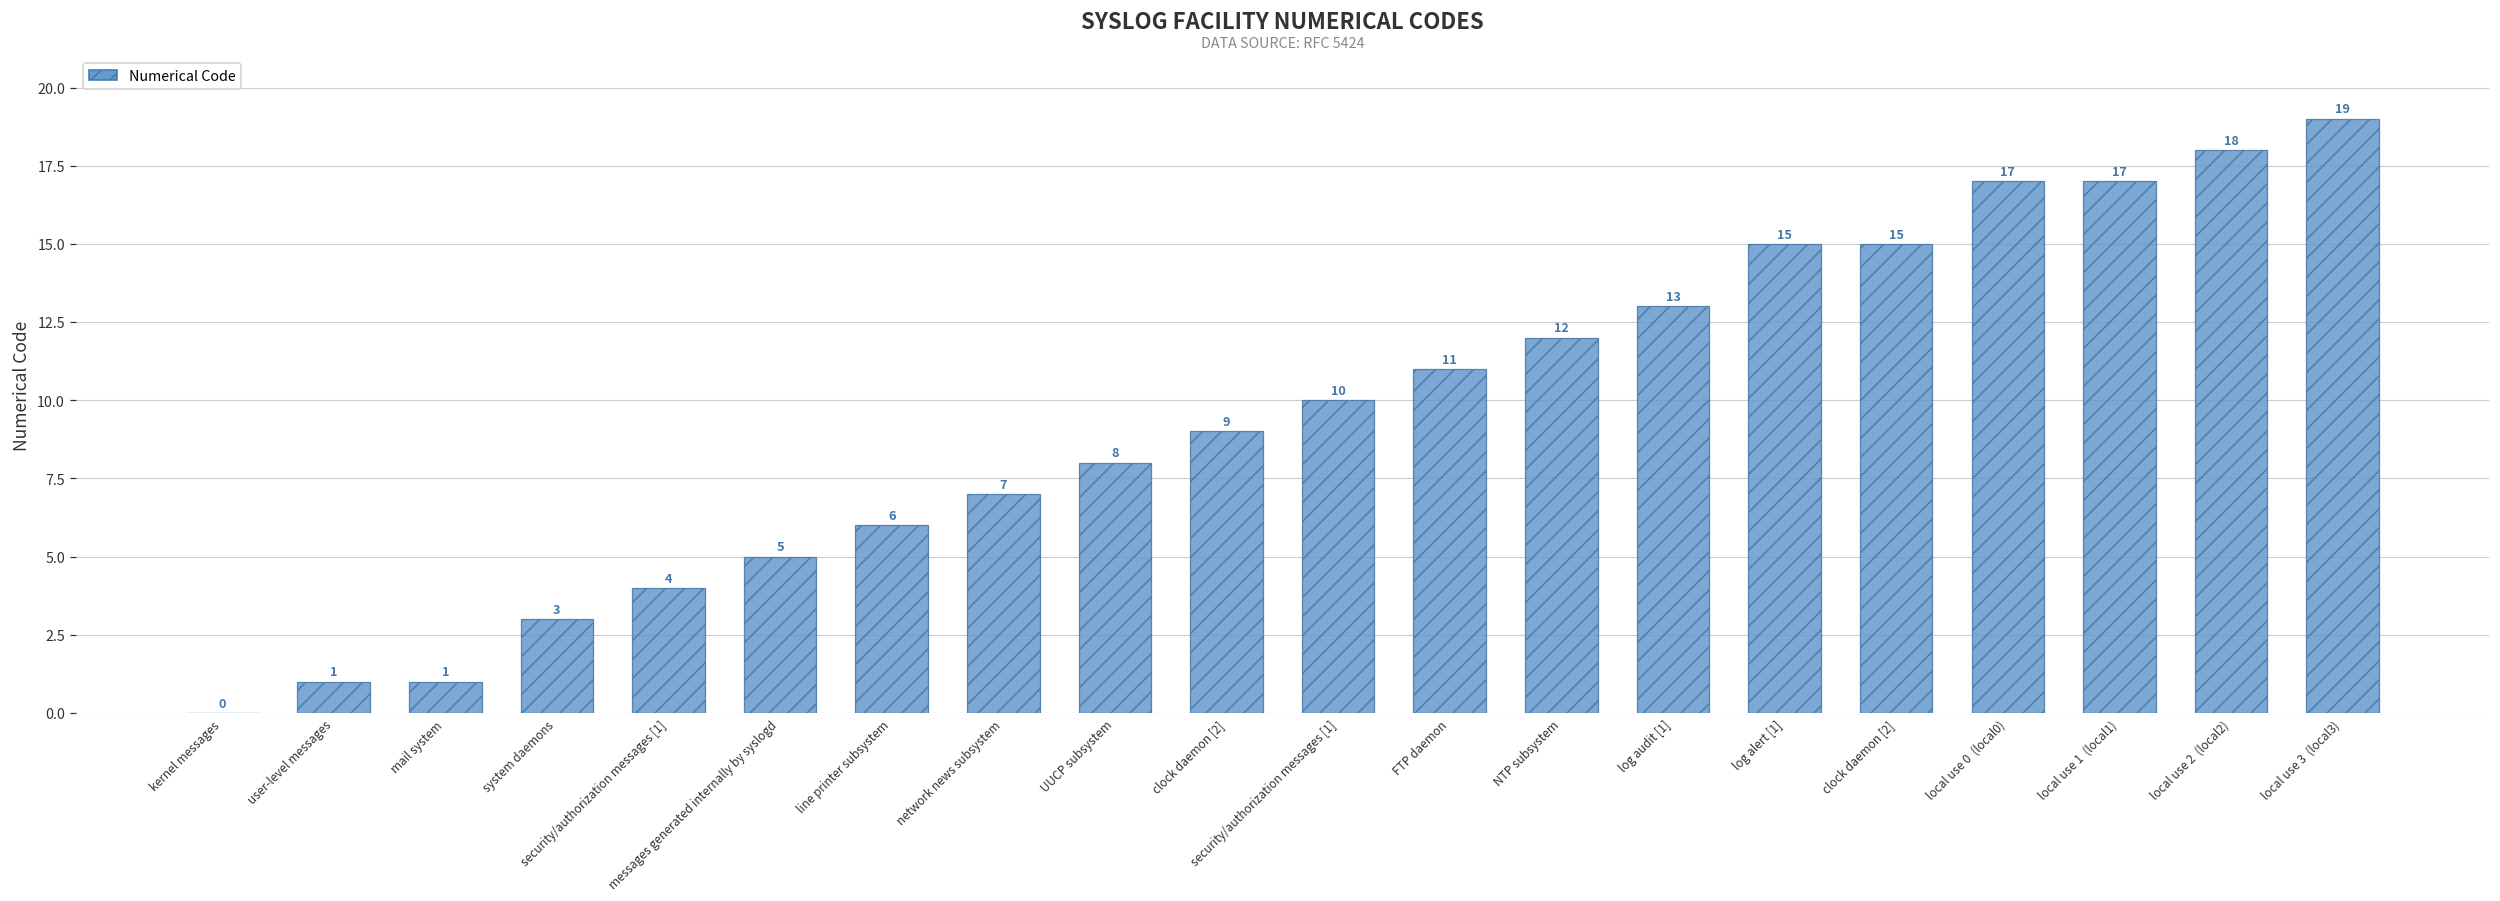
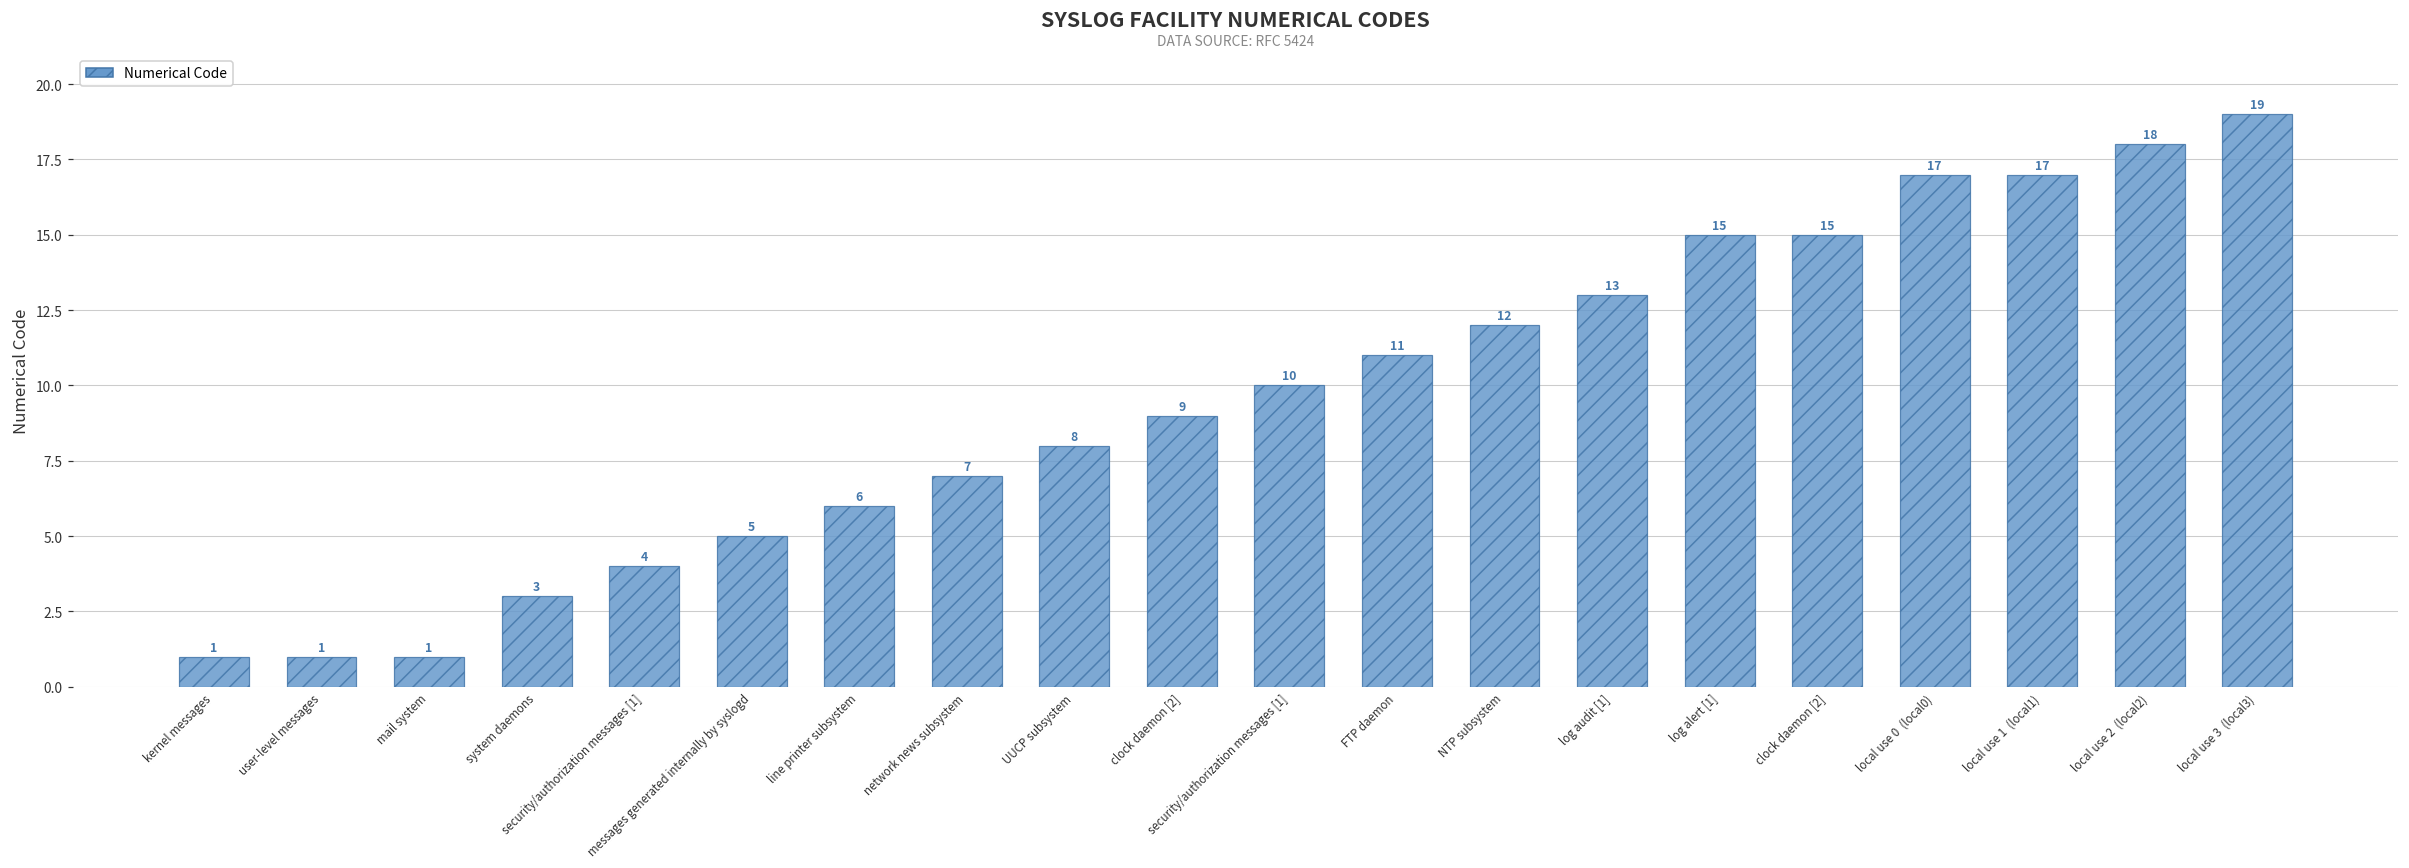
  {
-   "kernel messages": 0,
+   "kernel messages": 1,
    "user-level messages": 1,
    "mail system": 1,
    "system daemons": 3,
    "messages generated internally by syslogd": 5,
    "line printer subsystem": 6,
    "network news subsystem": 7,
    "UUCP subsystem": 8,
    "FTP daemon": 11,
    "NTP subsystem": 12,
    "log audit [1]": 13,
    "log alert [1]": 15,
    "local use 0 (local0)": 17,
    "local use 1 (local1)": 17,
    "local use 2 (local2)": 18,
    "local use 3 (local3)": 19
  }
